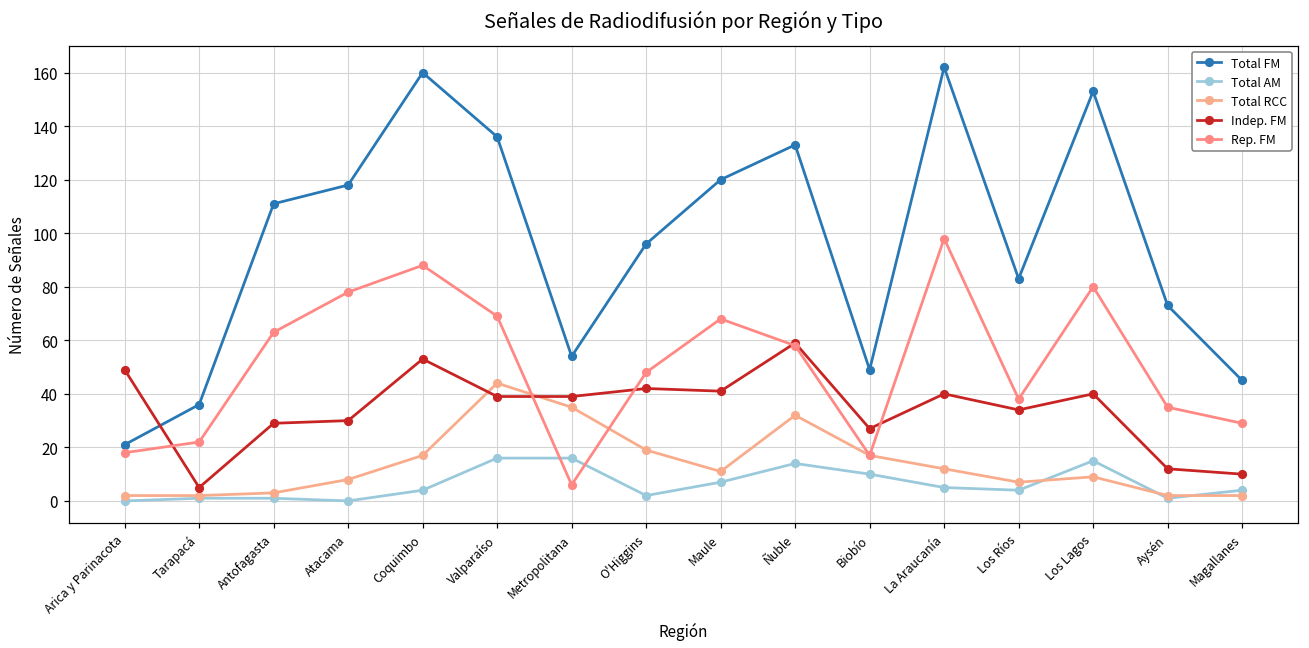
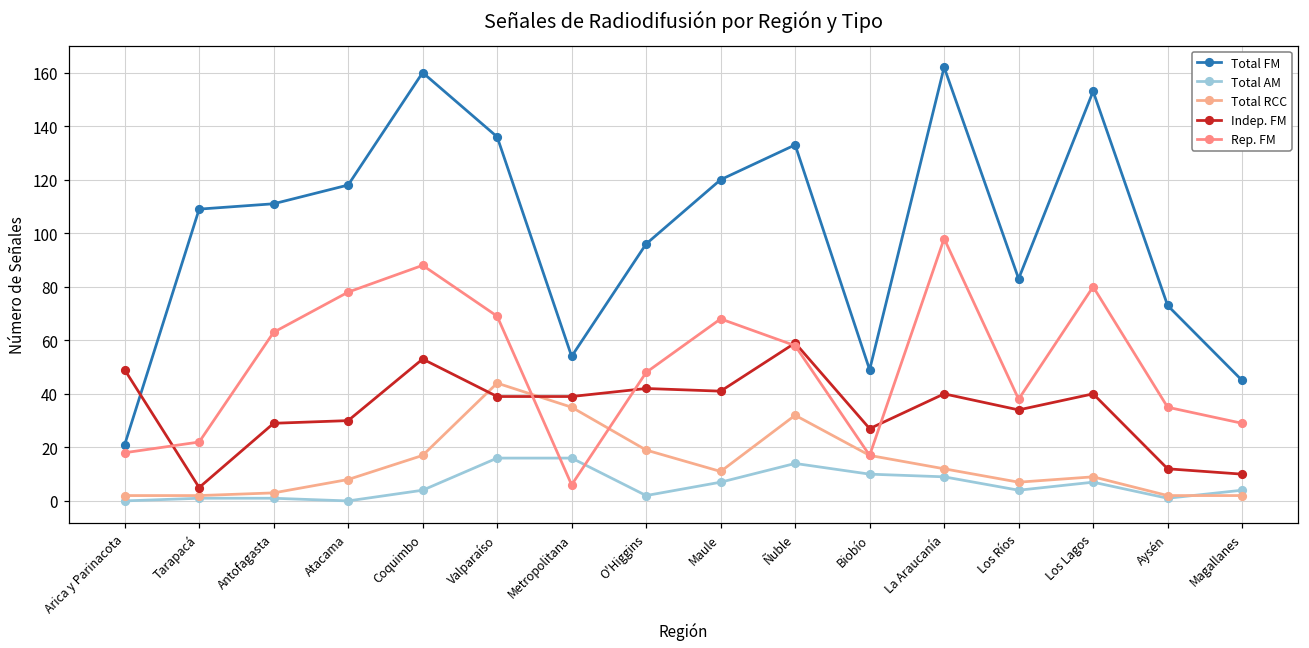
  {
    "Total FM": {
      "Arica y Parinacota": 21,
-     "Tarapacá": 36,
+     "Tarapacá": 109,
      "Antofagasta": 111,
      "Atacama": 118,
      "Coquimbo": 160,
      "Valparaíso": 136,
      "Metropolitana": 54,
      "O'Higgins": 96,
      "Maule": 120,
      "Ñuble": 133,
      "Biobío": 49,
      "La Araucanía": 162,
      "Los Ríos": 83,
      "Los Lagos": 153,
      "Aysén": 73,
      "Magallanes": 45
    },
    "Total AM": {
      "Arica y Parinacota": 0,
      "Antofagasta": 1,
      "Atacama": 0,
      "Coquimbo": 4,
      "Valparaíso": 16,
      "Metropolitana": 16,
      "O'Higgins": 2,
      "Maule": 7,
      "Ñuble": 14,
      "Biobío": 10,
-     "La Araucanía": 5,
+     "La Araucanía": 9,
      "Los Ríos": 4,
-     "Los Lagos": 15,
+     "Los Lagos": 7,
      "Magallanes": 4
    },
    "Indep. FM": {
      "Arica y Parinacota": 49,
      "Tarapacá": 5,
      "Antofagasta": 29,
      "Atacama": 30,
      "Coquimbo": 53,
      "Valparaíso": 39,
      "Metropolitana": 39,
      "O'Higgins": 42,
      "Maule": 41,
      "Biobío": 27,
      "La Araucanía": 40,
      "Los Ríos": 34,
      "Los Lagos": 40,
      "Aysén": 12,
      "Magallanes": 10
    }
  }
